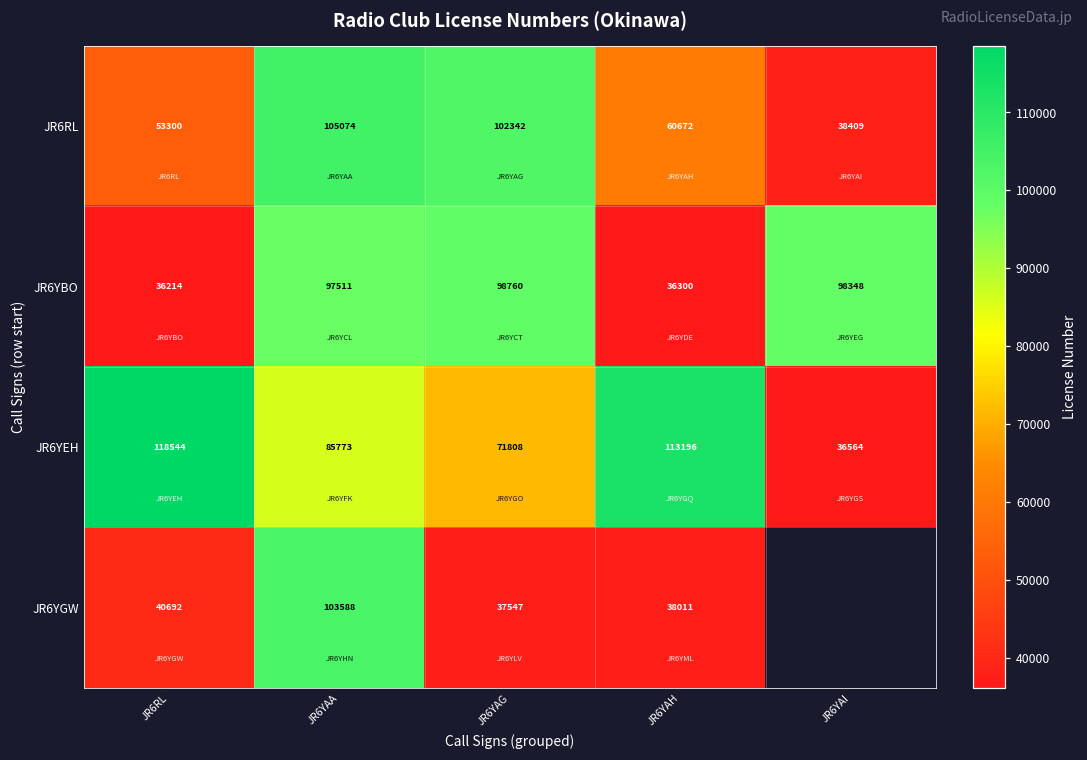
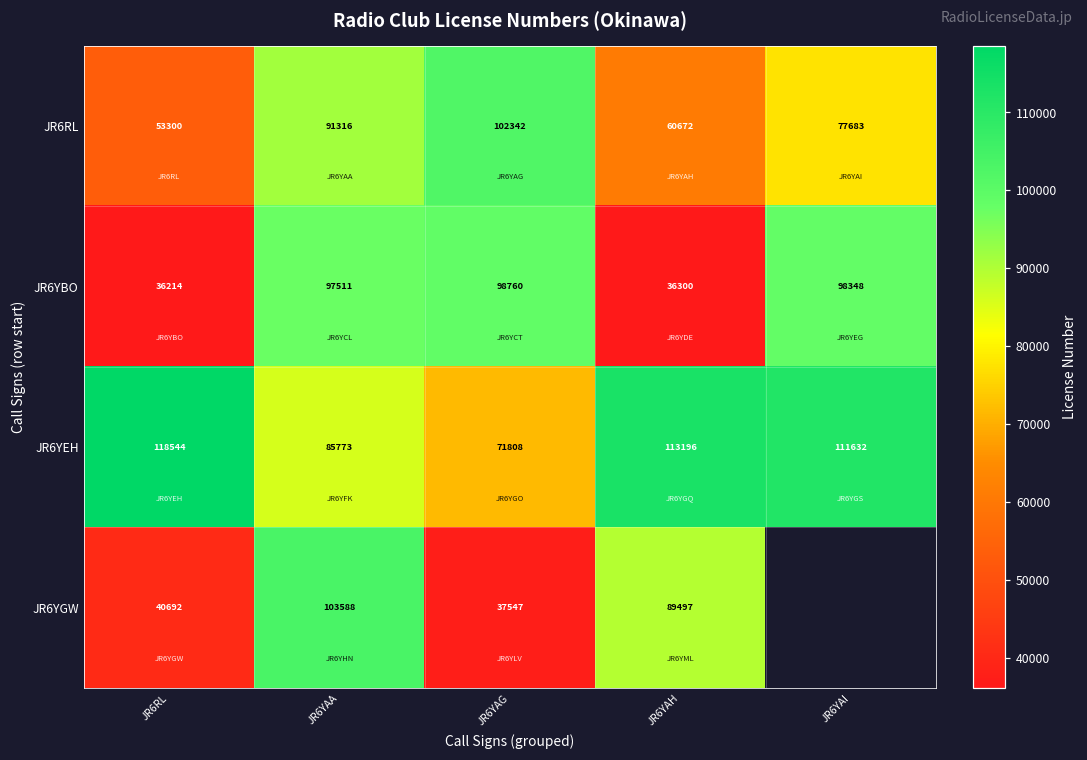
  {
    "JR6RL": {
-     "JR6YAA": 105074,
-     "JR6YAI": 38409
+     "JR6YAA": 91316,
+     "JR6YAI": 77683
    },
    "JR6YEH": {
-     "JR6YAI": 36564
+     "JR6YAI": 111632
    },
    "JR6YGW": {
-     "JR6YAH": 38011
+     "JR6YAH": 89497
    }
  }
